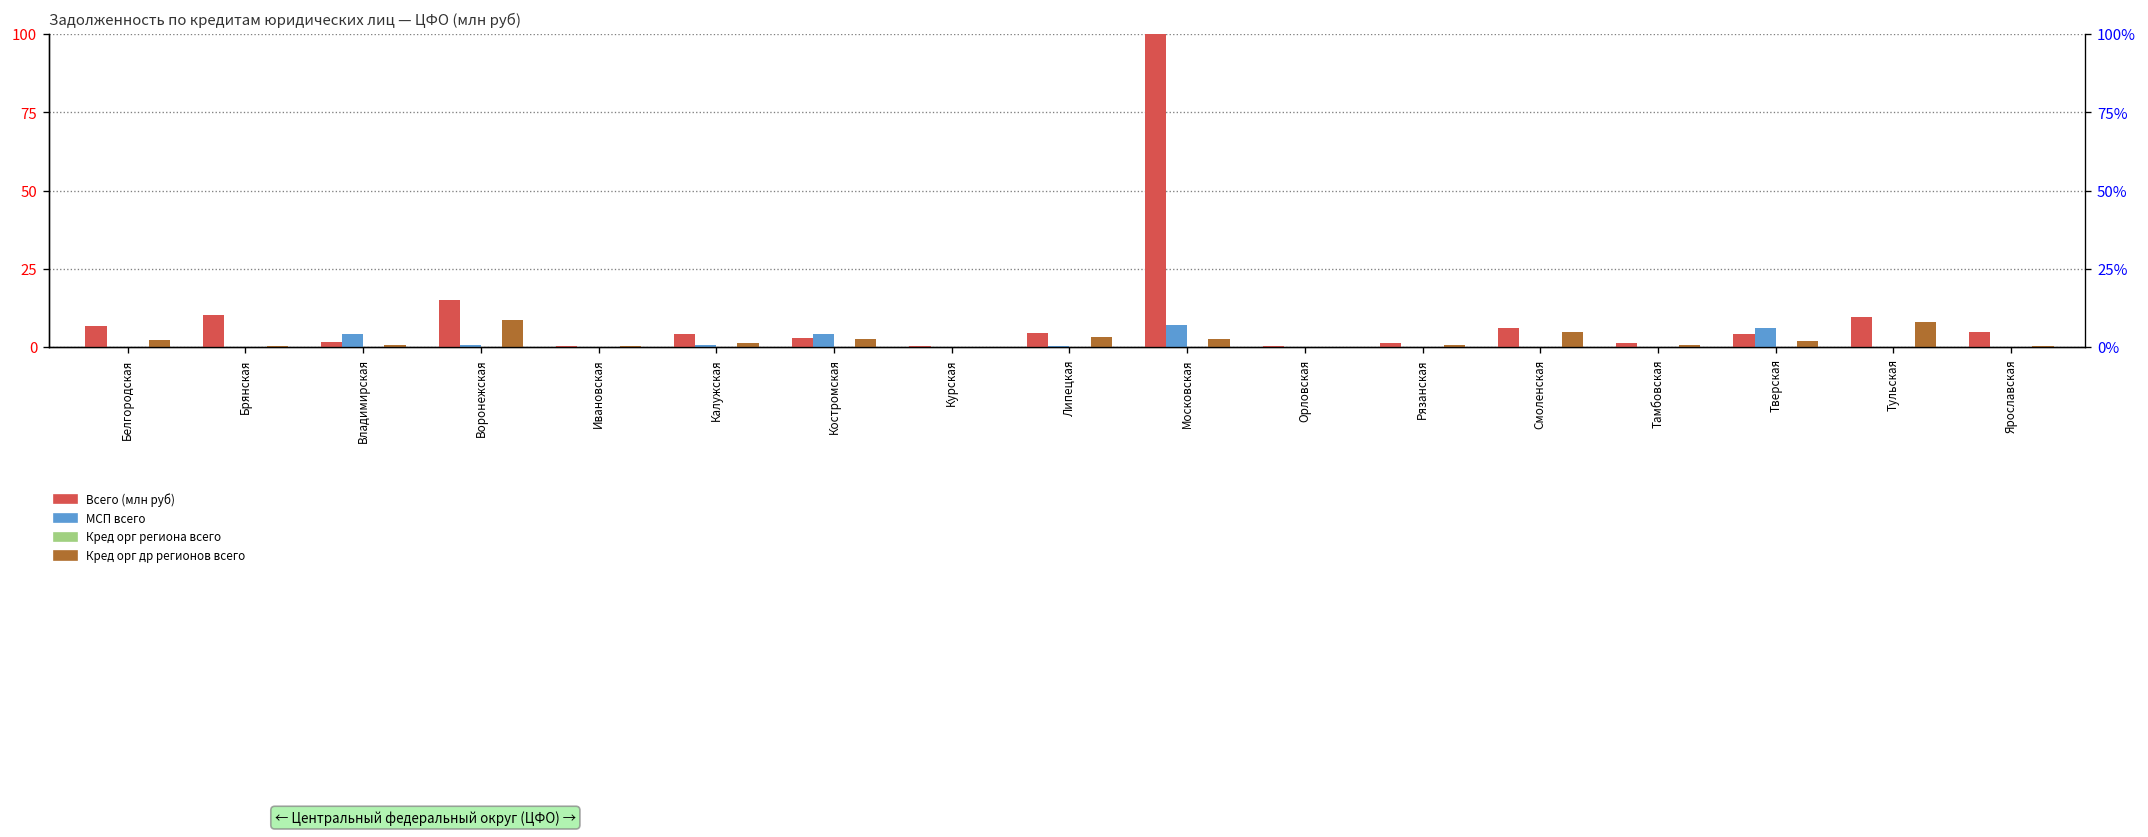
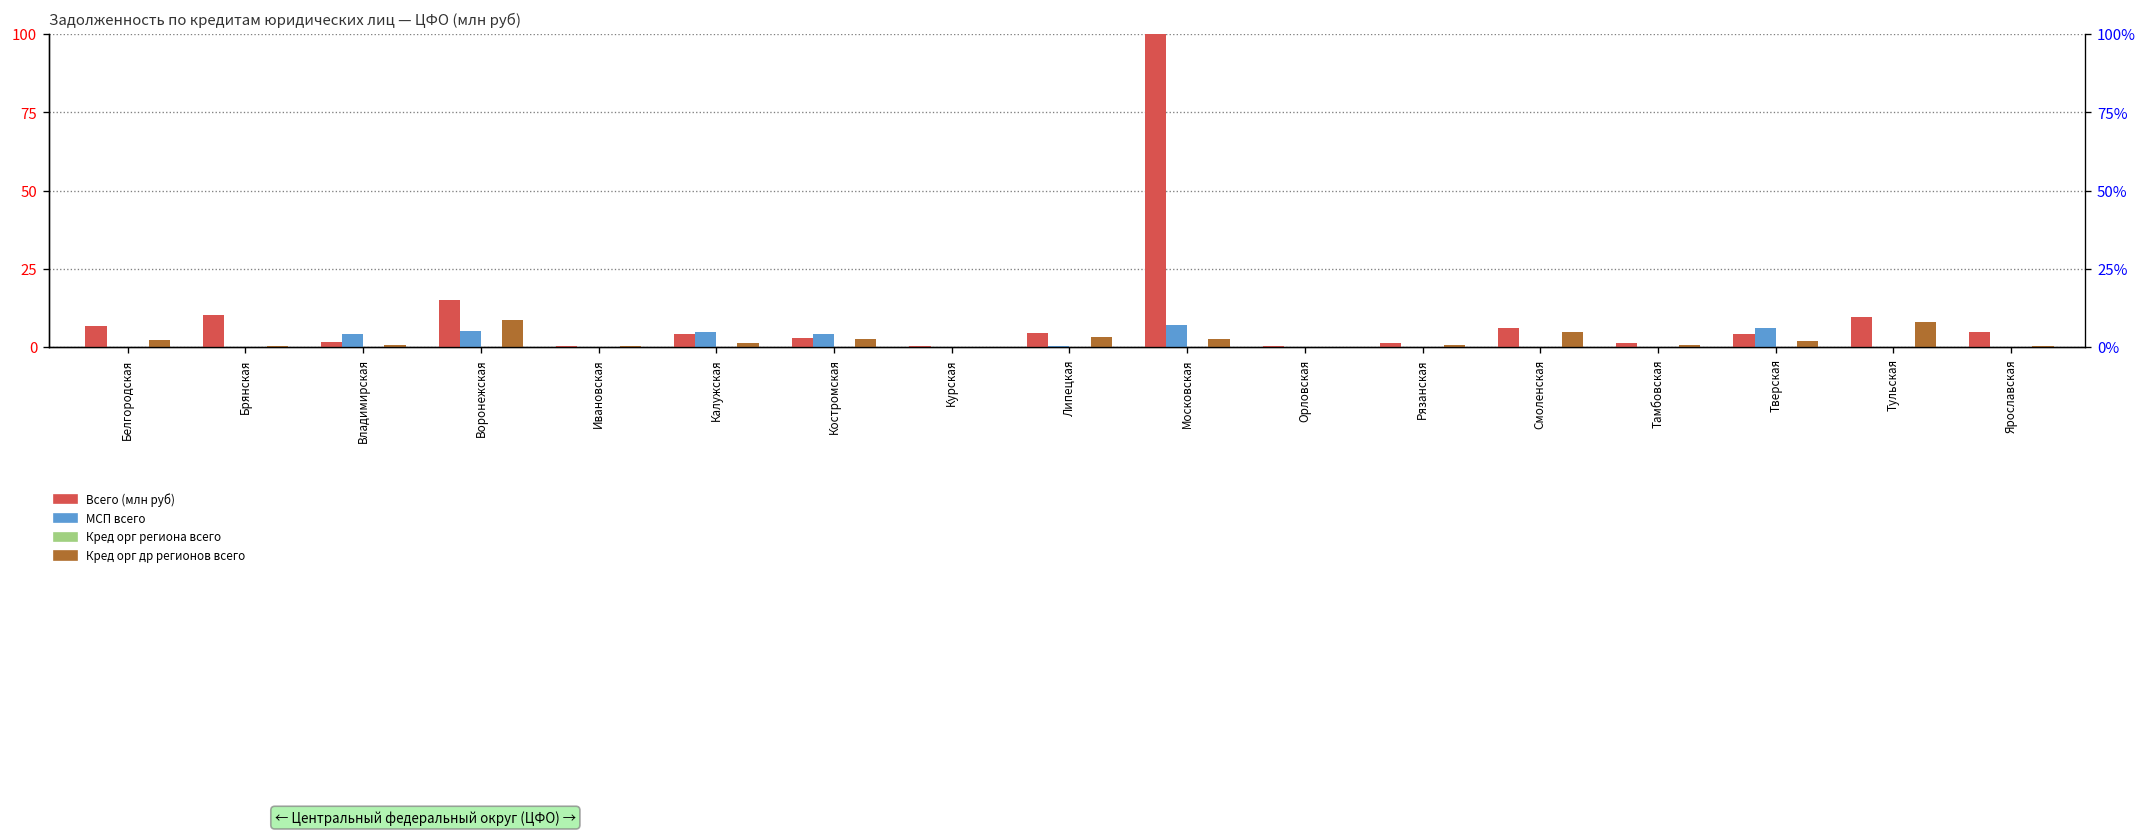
  {
    "МСП всего": {
      "Владимирская": 4,
-     "Воронежская": 1,
-     "Калужская": 1,
+     "Воронежская": 5,
+     "Калужская": 5,
      "Костромская": 4,
      "Московская": 7,
      "Тверская": 6
    },
    "Кред орг региона всего": {
      "Брянская": 0,
      "Владимирская": 0,
      "Воронежская": 0,
      "Калужская": 0,
      "Костромская": 0,
      "Липецкая": 0,
      "Орловская": 0,
      "Тамбовская": 0,
      "Тверская": 0,
      "Тульская": 0
    }
  }
